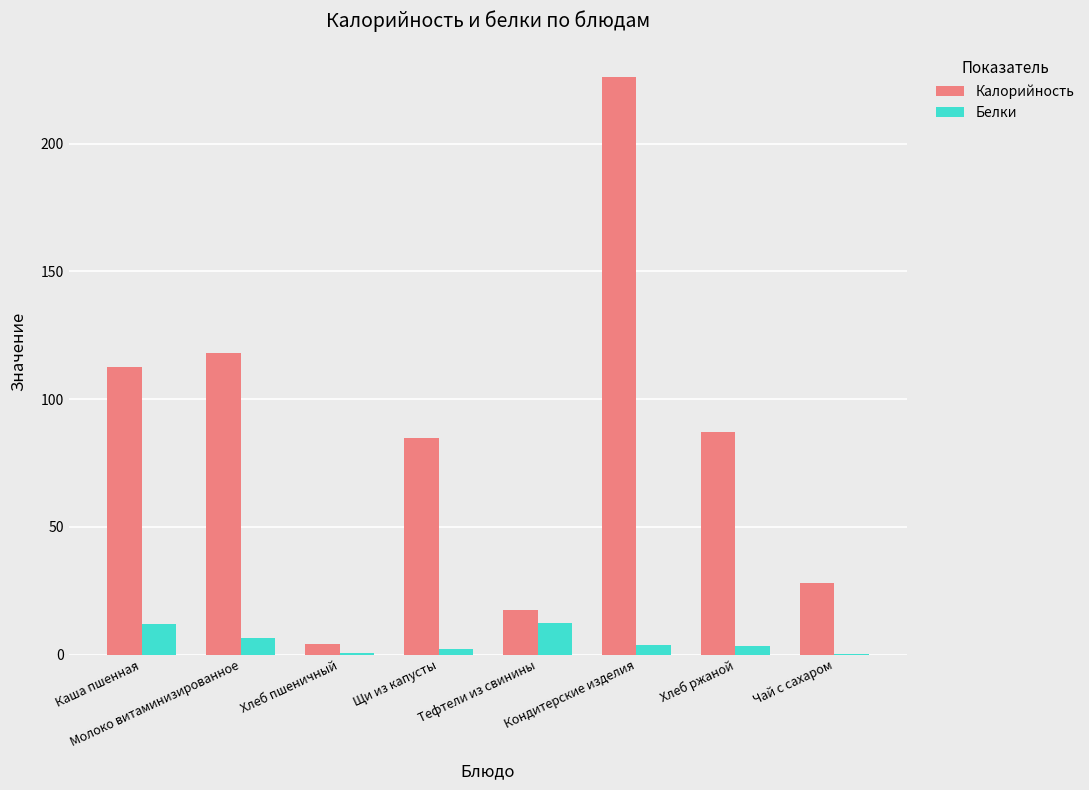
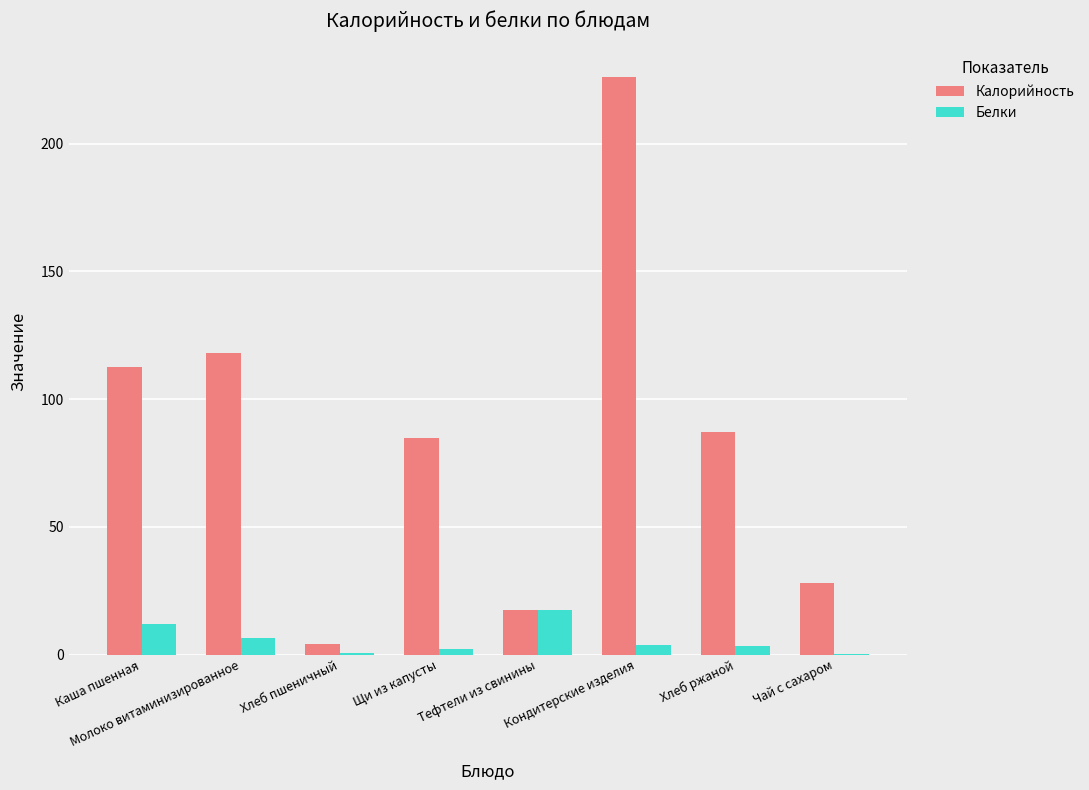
  {
    "Калорийность": {
      "Каша пшенная": 112,
      "Молоко витаминизированное": 118,
      "Хлеб пшеничный": 4,
      "Щи из капусты": 85,
      "Тефтели из свинины": 18,
      "Кондитерские изделия": 226,
      "Хлеб ржаной": 87,
      "Чай с сахаром": 28
    },
    "Белки": {
      "Каша пшенная": 12,
      "Молоко витаминизированное": 6,
      "Щи из капусты": 2,
-     "Тефтели из свинины": 12,
+     "Тефтели из свинины": 18,
      "Кондитерские изделия": 4,
      "Хлеб ржаной": 3
    }
  }
